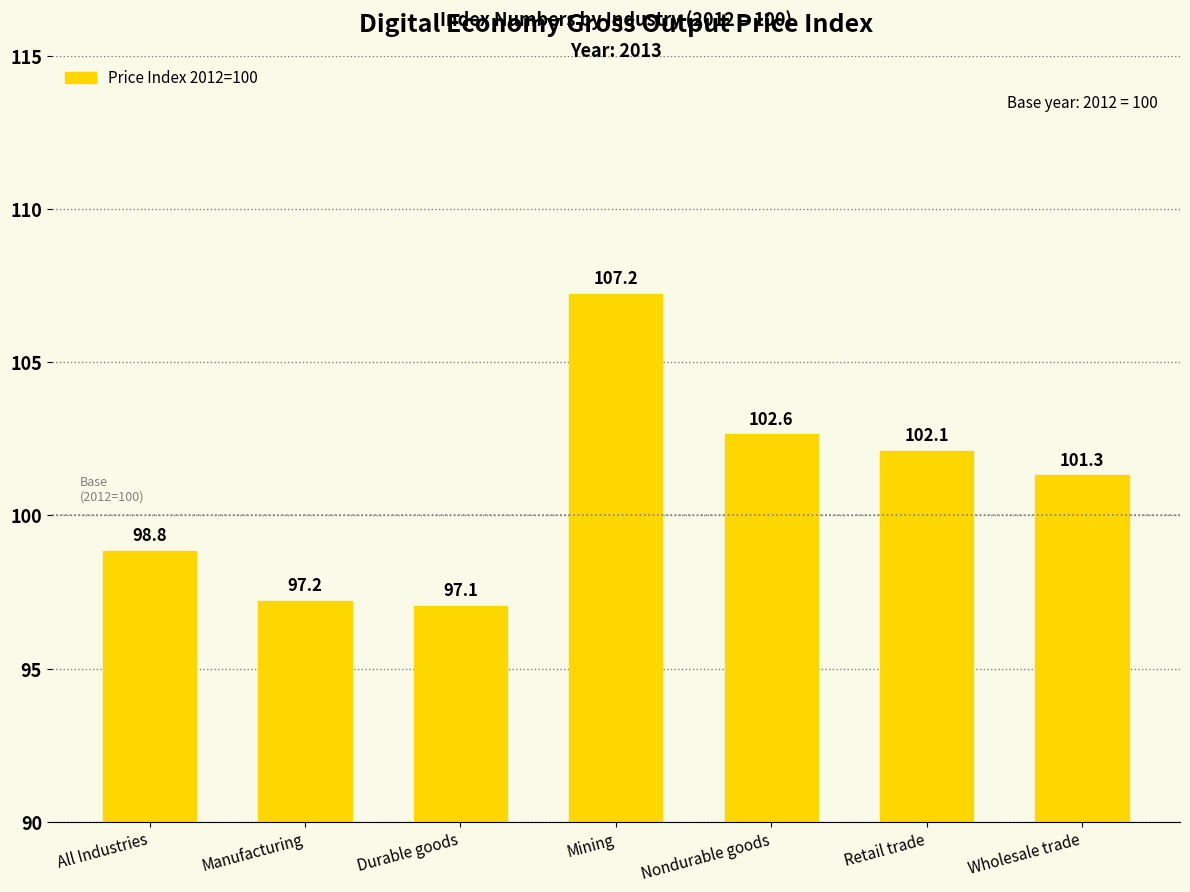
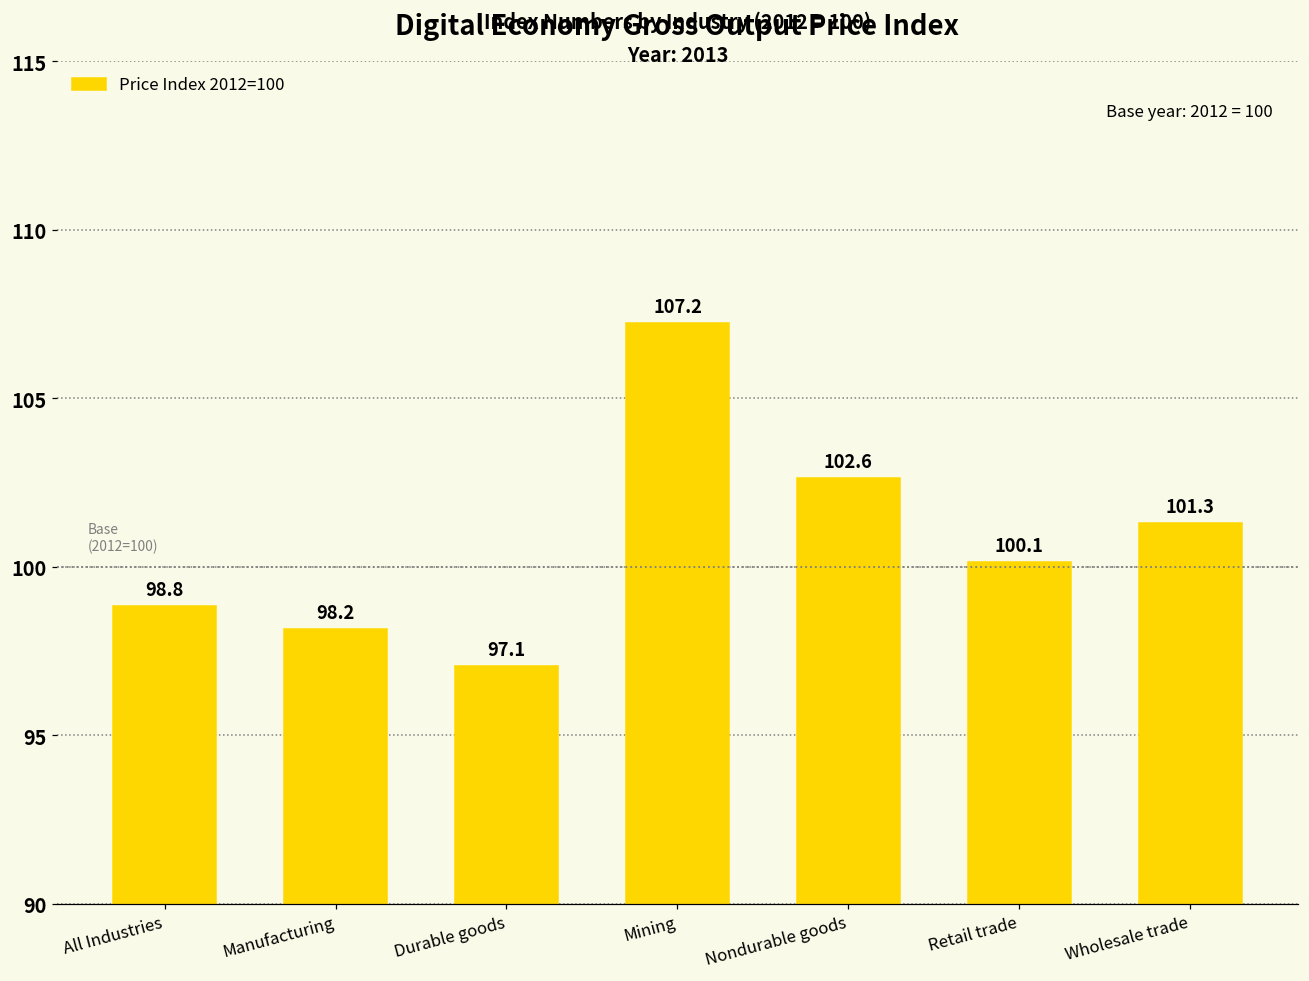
  {
    "All Industries": 98.8,
-   "Manufacturing": 97.2,
+   "Manufacturing": 98.2,
    "Durable goods": 97.1,
    "Mining": 107.2,
    "Nondurable goods": 102.6,
-   "Retail trade": 102.1,
+   "Retail trade": 100.1,
    "Wholesale trade": 101.3
  }
